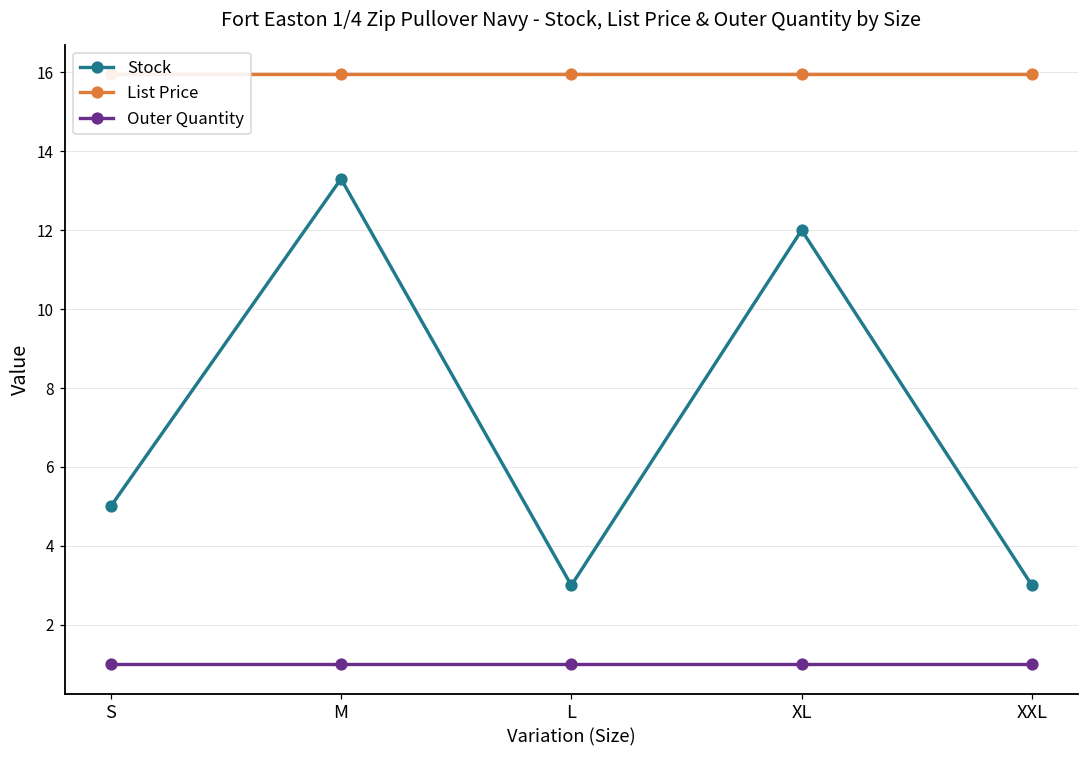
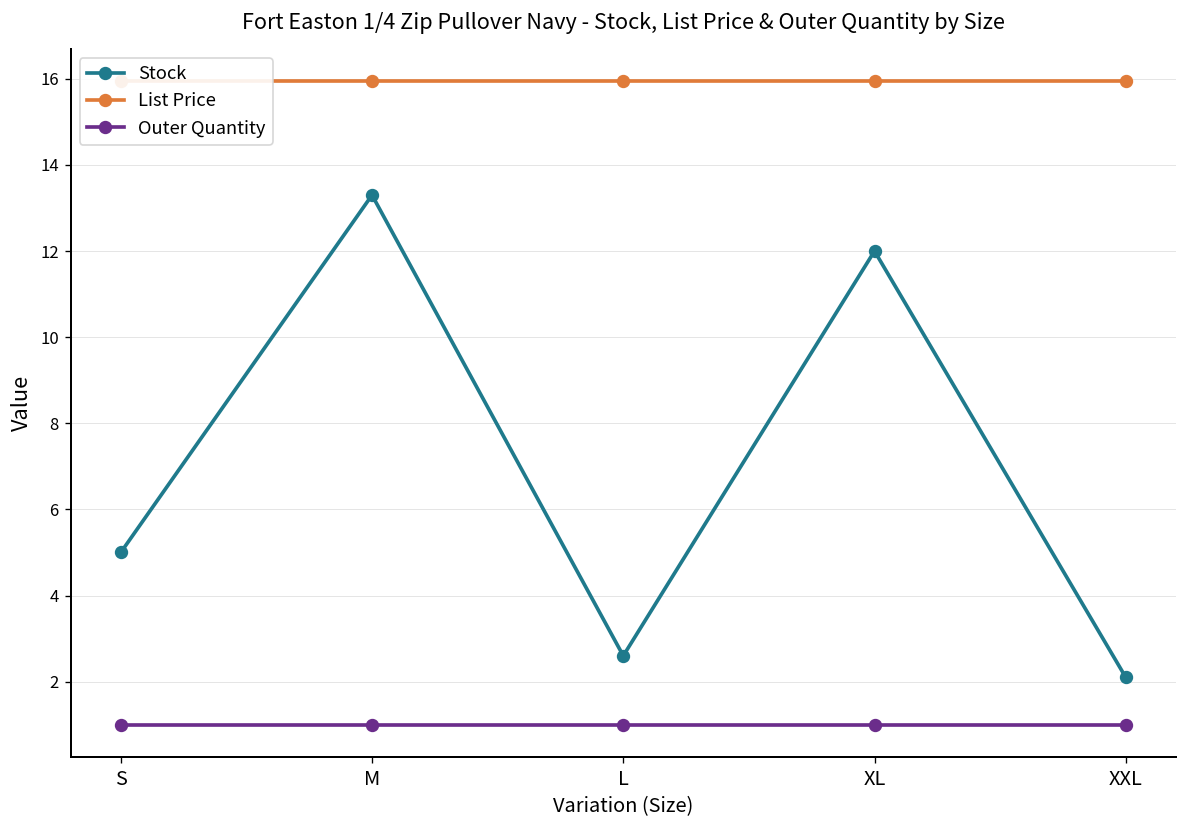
  {
    "Stock": {
      "S": 5.0,
      "M": 13.3,
-     "L": 3.0,
+     "L": 2.6,
      "XL": 12.0,
-     "XXL": 3.0
+     "XXL": 2.1
    },
    "List Price": {
      "M": 16.0,
      "L": 16.0,
      "XL": 16.0,
      "XXL": 16.0
    },
    "Outer Quantity": {
      "S": 1.0,
      "M": 1.0,
      "L": 1.0,
      "XL": 1.0,
      "XXL": 1.0
    }
  }
